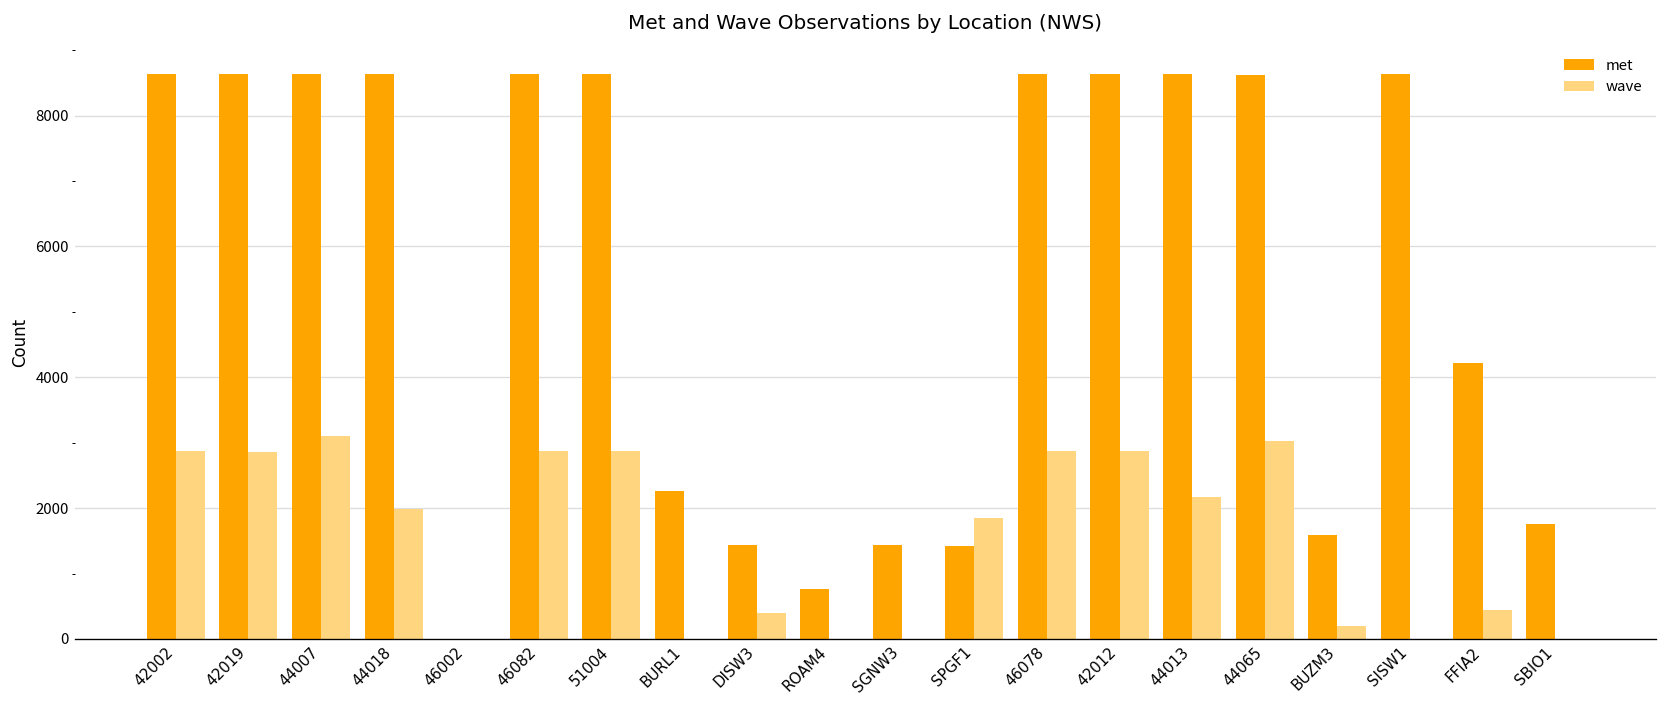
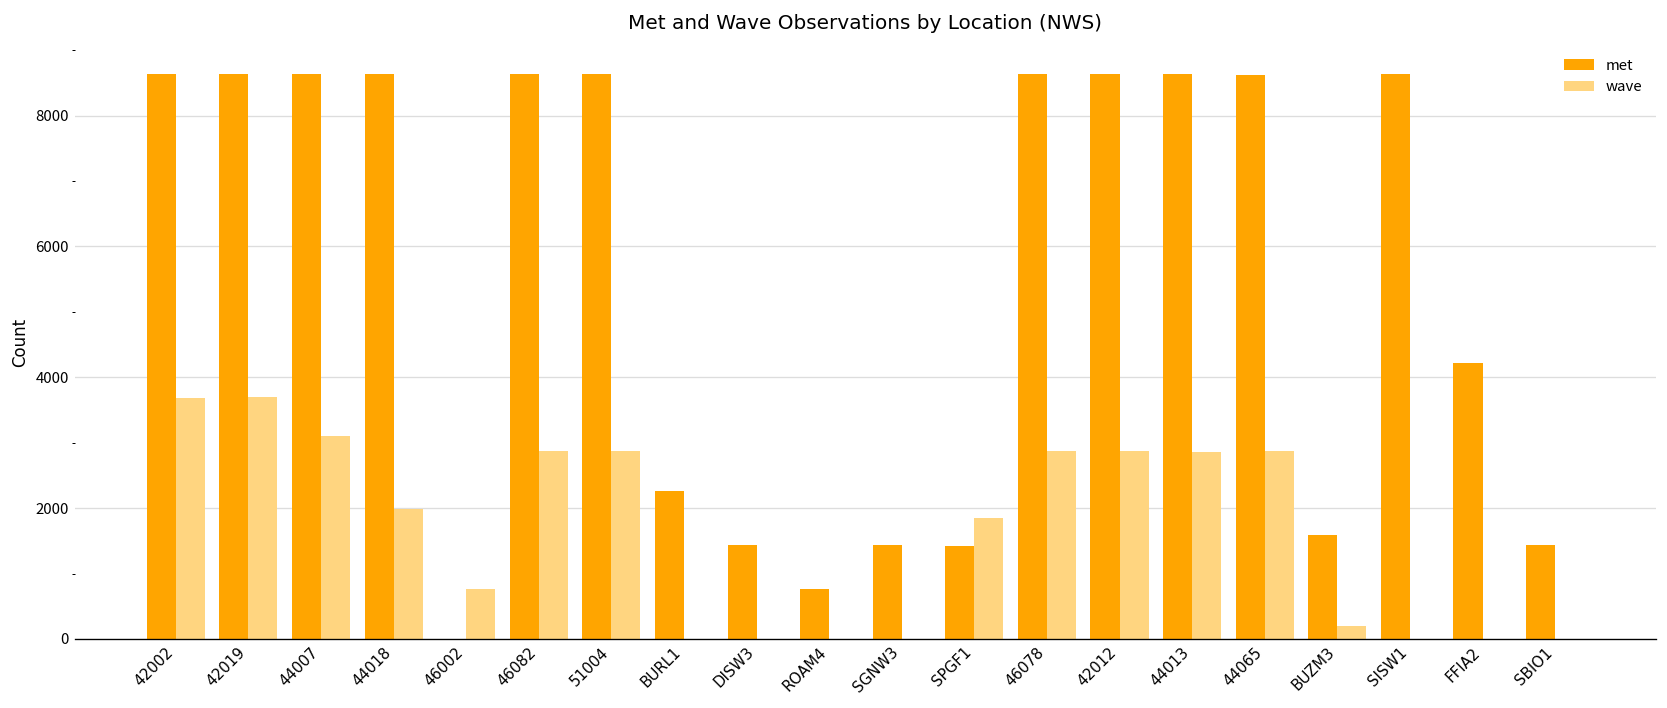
  {
    "met": {
      "42002": 8600,
      "42019": 8600,
      "44007": 8600,
      "44018": 8600,
      "46002": 0,
      "46082": 8600,
      "51004": 8600,
      "BURL1": 2300,
      "DISW3": 1400,
      "ROAM4": 800,
      "SGNW3": 1400,
      "SPGF1": 1400,
      "46078": 8600,
      "42012": 8600,
      "44013": 8600,
      "44065": 8600,
      "BUZM3": 1600,
      "SISW1": 8600,
      "FFIA2": 4200,
-     "SBIO1": 1800
+     "SBIO1": 1400
    },
    "wave": {
-     "42002": 2900,
-     "42019": 2900,
+     "42002": 3700,
+     "42019": 3700,
      "44007": 3100,
      "44018": 2000,
-     "46002": 0,
+     "46002": 800,
      "46082": 2900,
      "51004": 2900,
      "BURL1": 0,
-     "DISW3": 400,
+     "DISW3": 0,
      "ROAM4": 0,
      "SGNW3": 0,
      "SPGF1": 1800,
      "46078": 2900,
      "42012": 2900,
-     "44013": 2200,
-     "44065": 3000,
+     "44013": 2900,
+     "44065": 2900,
      "BUZM3": 200,
      "SISW1": 0,
-     "FFIA2": 400,
+     "FFIA2": 0,
      "SBIO1": 0
    }
  }
